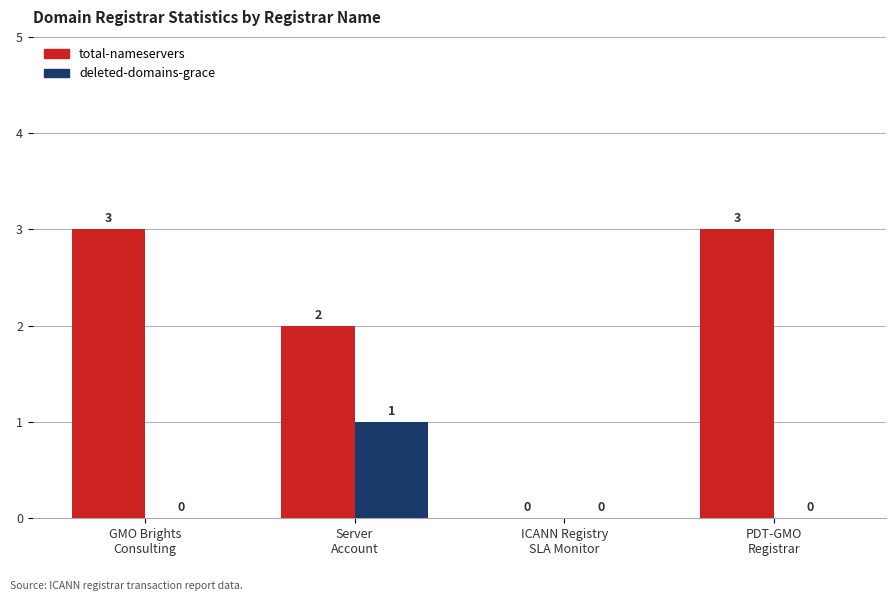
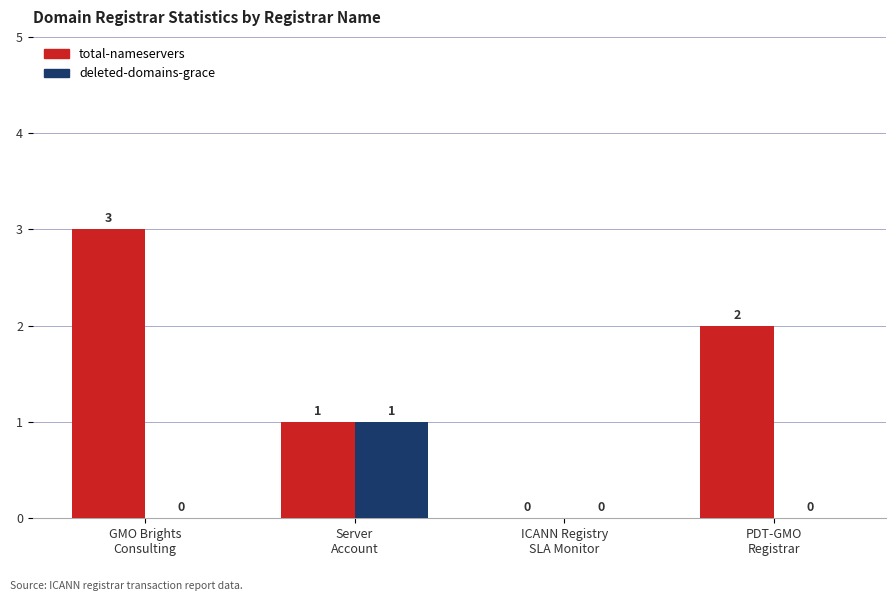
  {
    "total-nameservers": {
      "GMO Brights Consulting": 3,
-     "Server Account": 2,
+     "Server Account": 1,
      "ICANN Registry SLA Monitor": 0,
-     "PDT-GMO Registrar": 3
+     "PDT-GMO Registrar": 2
    },
    "deleted-domains-grace": {
      "GMO Brights Consulting": 0,
      "Server Account": 1,
      "ICANN Registry SLA Monitor": 0,
      "PDT-GMO Registrar": 0
    }
  }
